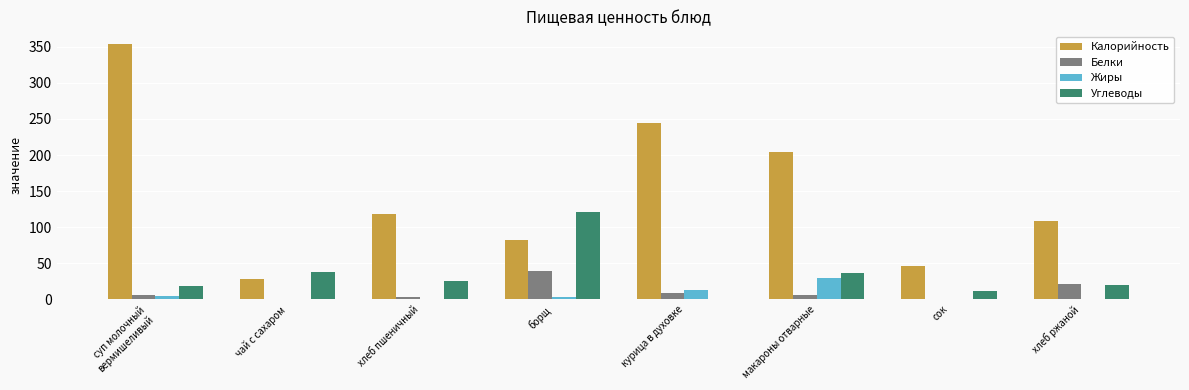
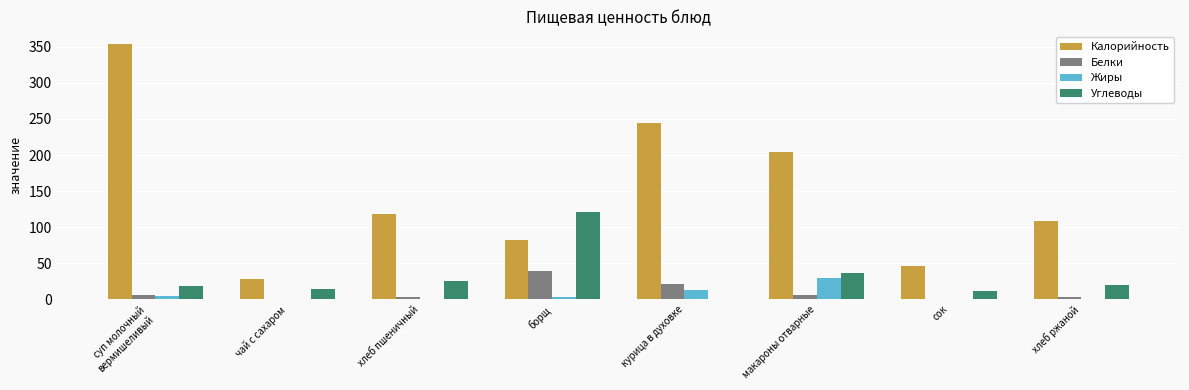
  {
    "Калорийность": {
      "суп молочный вермишеливый": 350,
      "чай с сахаром": 30,
      "хлеб пшеничный": 120,
      "борщ": 80,
      "курица в духовке": 240,
      "макароны отварные": 200,
      "сок": 50,
      "хлеб ржаной": 110
    },
    "Белки": {
      "суп молочный вермишеливый": 10,
      "хлеб пшеничный": 0,
      "борщ": 40,
-     "курица в духовке": 10,
+     "курица в духовке": 20,
      "макароны отварные": 10,
-     "хлеб ржаной": 20
+     "хлеб ржаной": 0
    },
    "Жиры": {
      "суп молочный вермишеливый": 10,
      "чай с сахаром": 0,
      "борщ": 0,
      "курица в духовке": 10,
      "макароны отварные": 30,
      "сок": 0
    },
    "Углеводы": {
      "суп молочный вермишеливый": 20,
-     "чай с сахаром": 40,
+     "чай с сахаром": 10,
      "хлеб пшеничный": 30,
      "борщ": 120,
      "макароны отварные": 40,
      "сок": 10,
      "хлеб ржаной": 20
    }
  }
